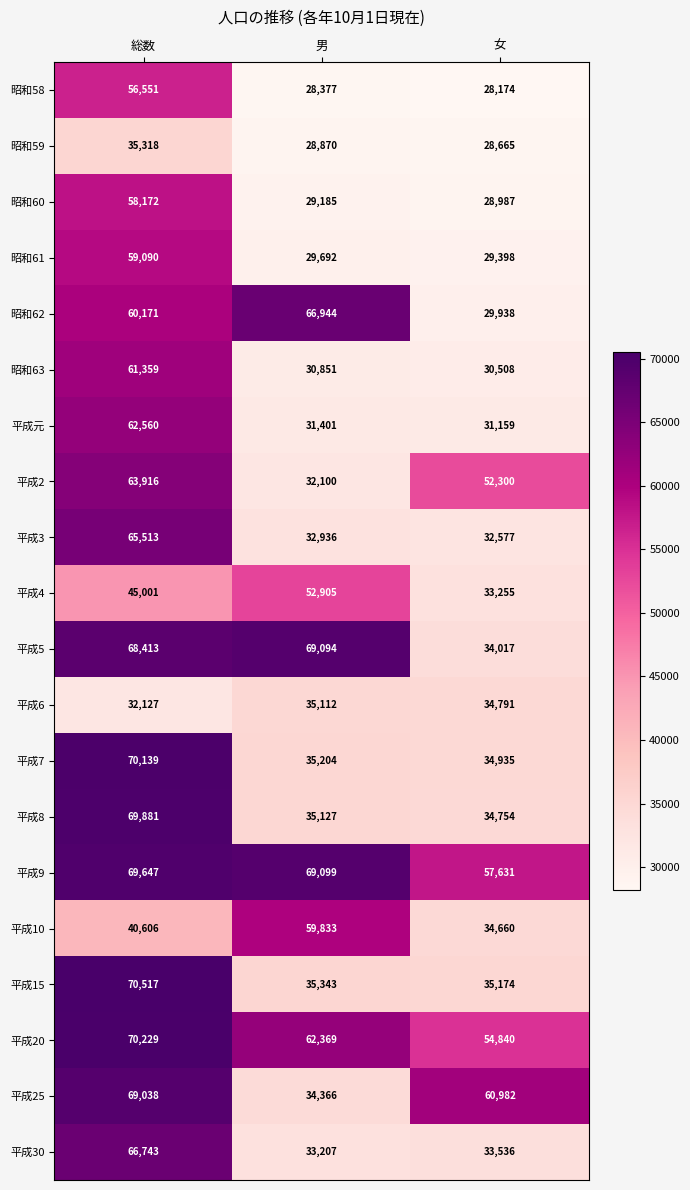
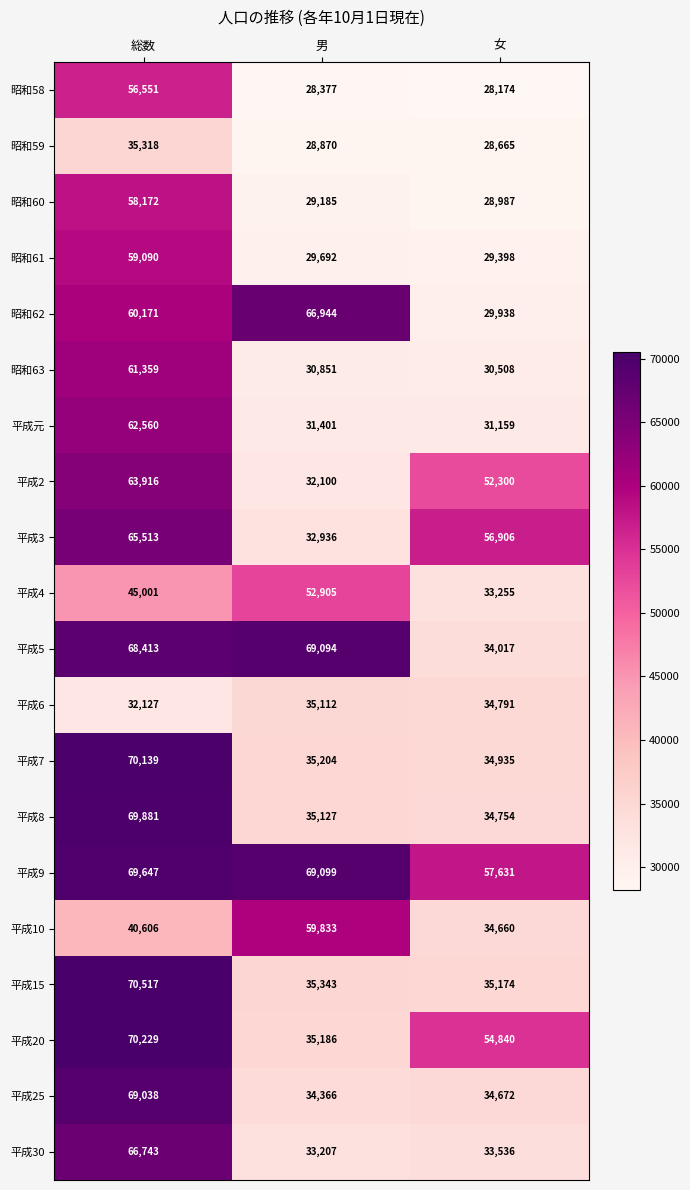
  {
    "昭和58": {
      "総数": "56,551",
      "男": "28,377",
      "女": "28,174"
    },
    "昭和59": {
      "総数": "35,318",
      "男": "28,870",
      "女": "28,665"
    },
    "昭和60": {
      "総数": "58,172",
      "男": "29,185",
      "女": "28,987"
    },
    "昭和61": {
      "総数": "59,090",
      "男": "29,692",
      "女": "29,398"
    },
    "昭和62": {
      "総数": "60,171",
      "男": "66,944",
      "女": "29,938"
    },
    "昭和63": {
      "総数": "61,359",
      "男": "30,851",
      "女": "30,508"
    },
    "平成元": {
      "総数": "62,560",
      "男": "31,401",
      "女": "31,159"
    },
    "平成2": {
      "総数": "63,916",
      "男": "32,100",
      "女": "52,300"
    },
    "平成3": {
      "総数": "65,513",
      "男": "32,936",
-     "女": "32,577"
+     "女": "56,906"
    },
    "平成4": {
      "総数": "45,001",
      "男": "52,905",
      "女": "33,255"
    },
    "平成5": {
      "総数": "68,413",
      "男": "69,094",
      "女": "34,017"
    },
    "平成6": {
      "総数": "32,127",
      "男": "35,112",
      "女": "34,791"
    },
    "平成7": {
      "総数": "70,139",
      "男": "35,204",
      "女": "34,935"
    },
    "平成8": {
      "総数": "69,881",
      "男": "35,127",
      "女": "34,754"
    },
    "平成9": {
      "総数": "69,647",
      "男": "69,099",
      "女": "57,631"
    },
    "平成10": {
      "総数": "40,606",
      "男": "59,833",
      "女": "34,660"
    },
    "平成15": {
      "総数": "70,517",
      "男": "35,343",
      "女": "35,174"
    },
    "平成20": {
      "総数": "70,229",
-     "男": "62,369",
+     "男": "35,186",
      "女": "54,840"
    },
    "平成25": {
      "総数": "69,038",
      "男": "34,366",
-     "女": "60,982"
+     "女": "34,672"
    },
    "平成30": {
      "総数": "66,743",
      "男": "33,207",
      "女": "33,536"
    }
  }
